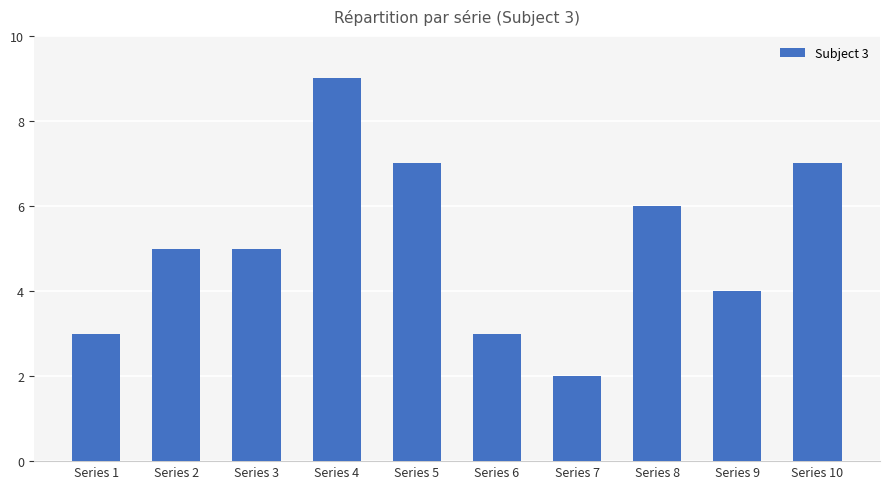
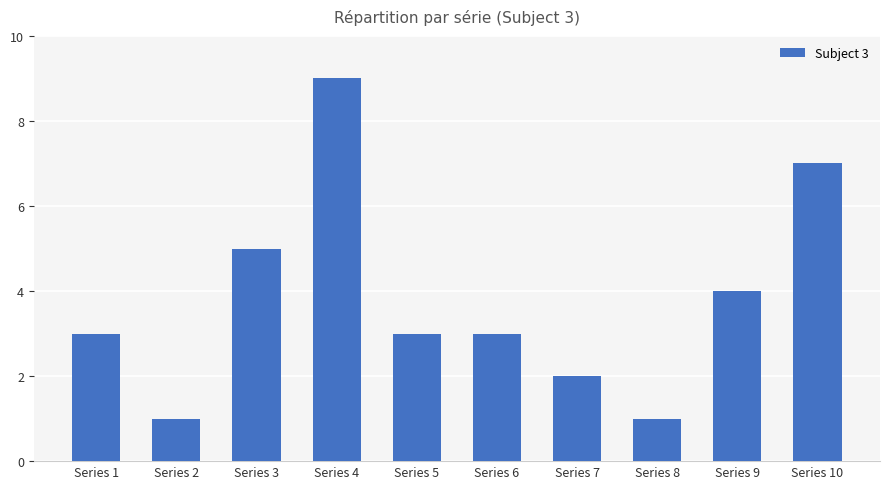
  {
    "Series 1": 3,
-   "Series 2": 5,
+   "Series 2": 1,
    "Series 3": 5,
    "Series 4": 9,
-   "Series 5": 7,
+   "Series 5": 3,
    "Series 6": 3,
    "Series 7": 2,
-   "Series 8": 6,
+   "Series 8": 1,
    "Series 9": 4,
    "Series 10": 7
  }
